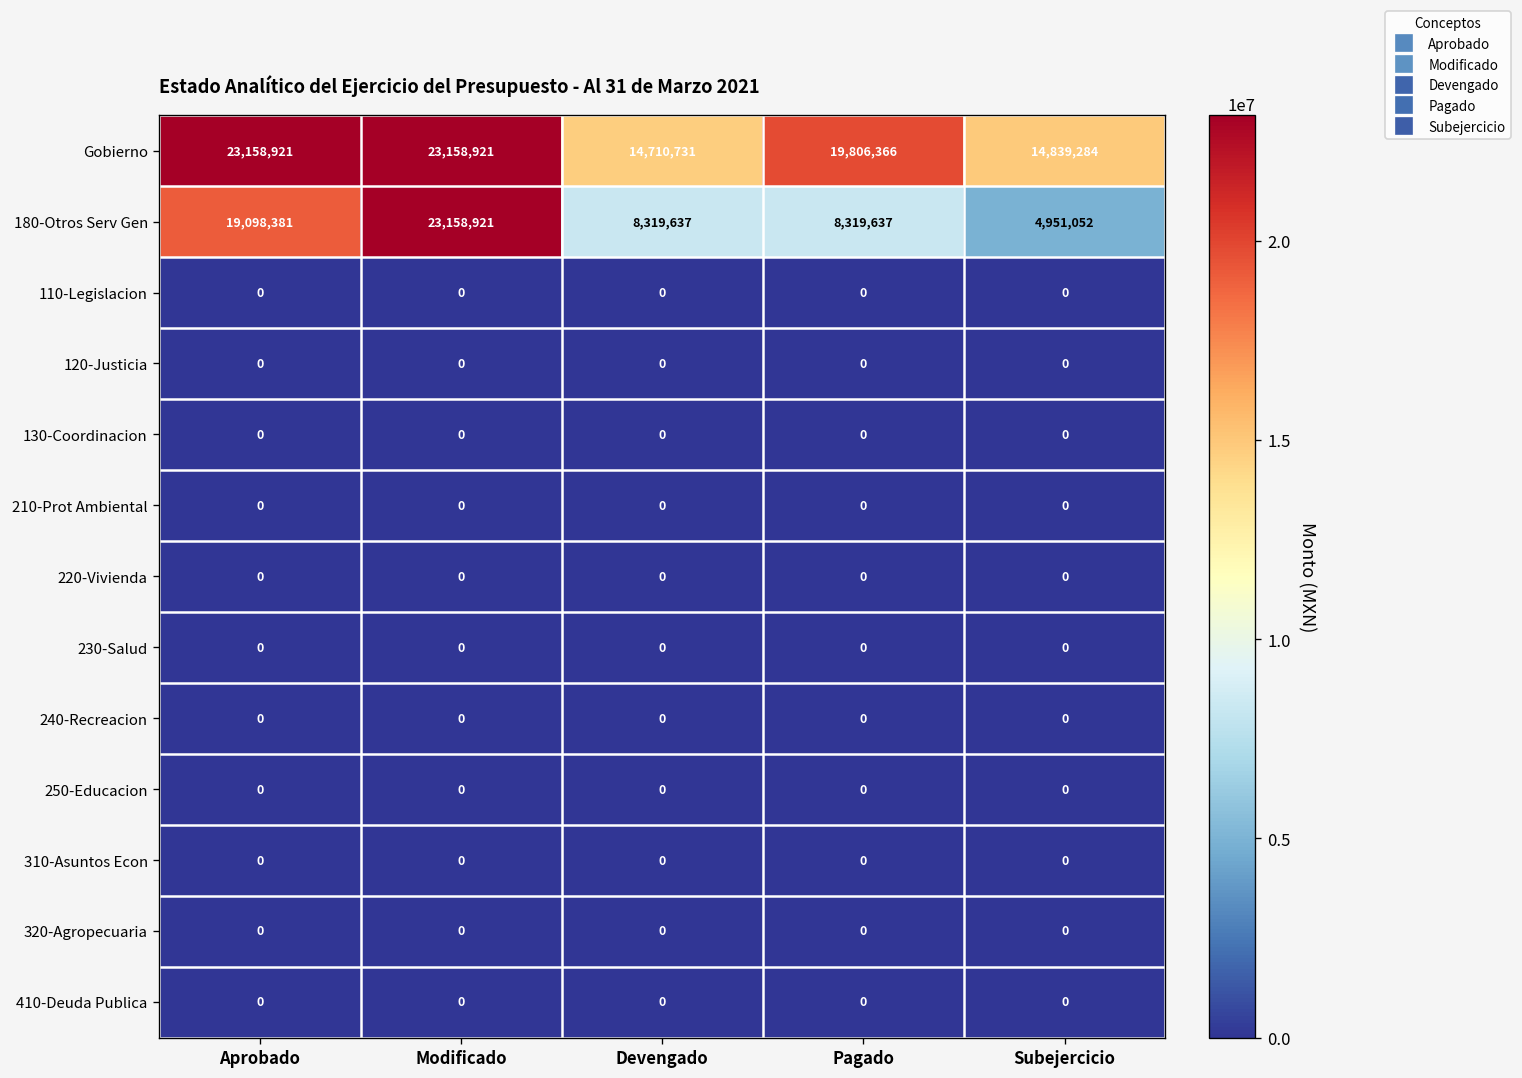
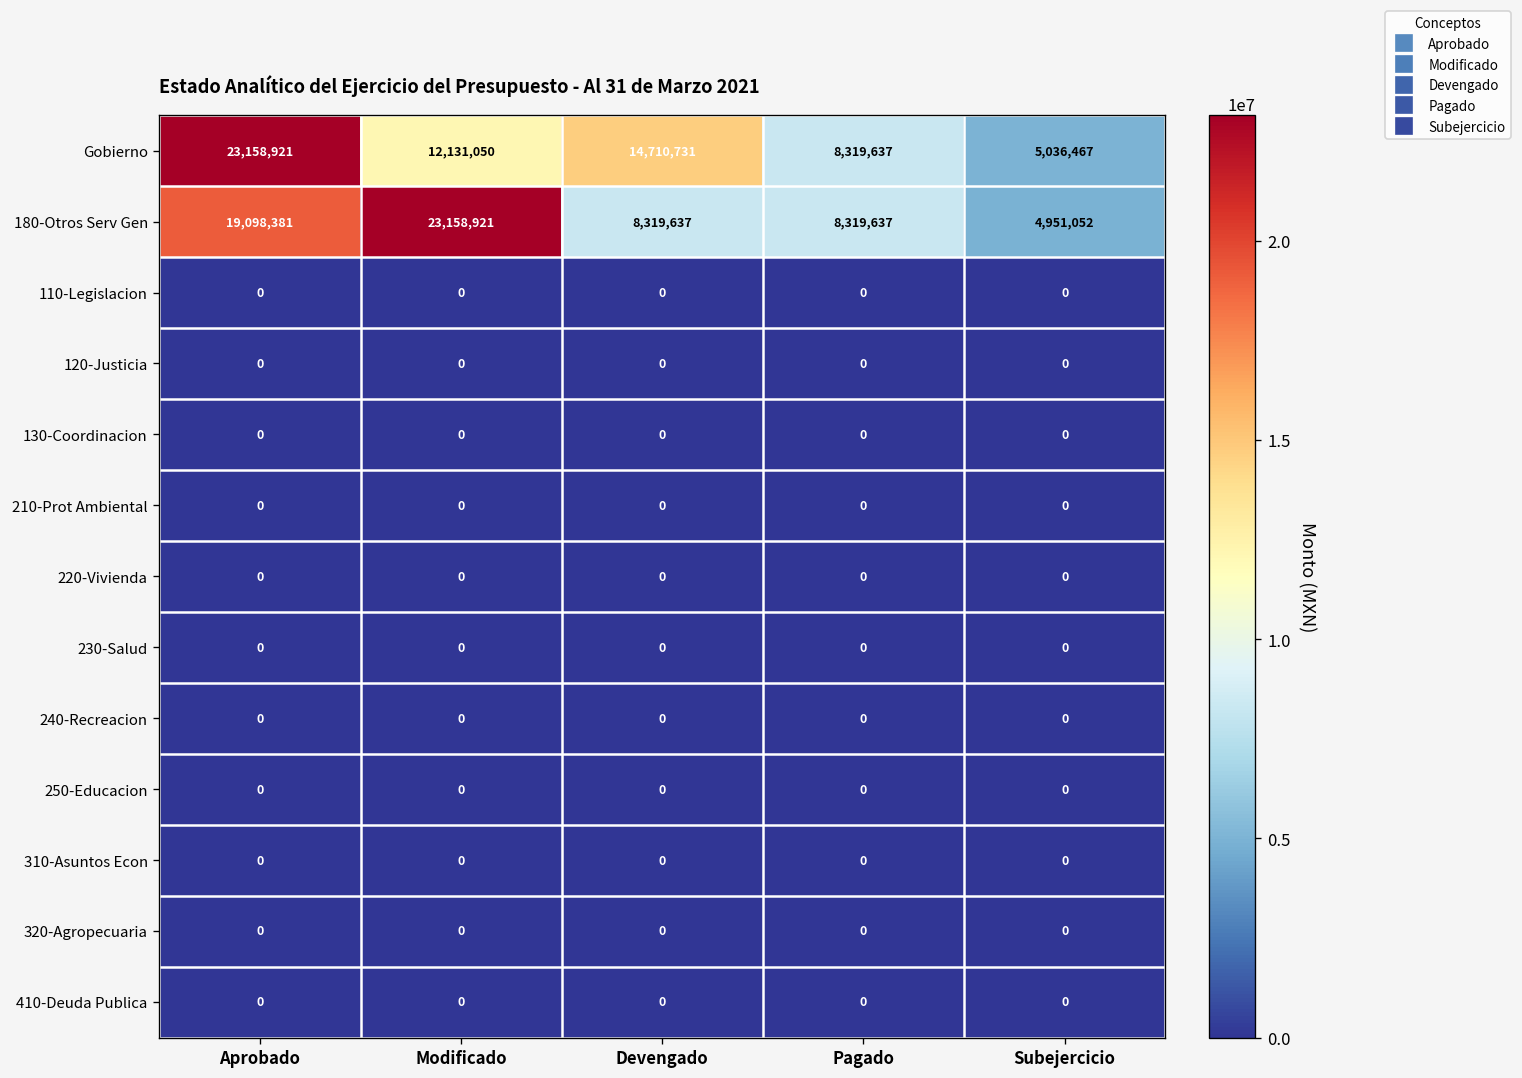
  {
    "Gobierno": {
      "Aprobado": "23,158,921",
-     "Modificado": "23,158,921",
+     "Modificado": "12,131,050",
      "Devengado": "14,710,731",
-     "Pagado": "19,806,366",
-     "Subejercicio": "14,839,284"
+     "Pagado": "8,319,637",
+     "Subejercicio": "5,036,467"
    },
    "180-Otros Serv Gen": {
      "Aprobado": "19,098,381",
      "Modificado": "23,158,921",
      "Devengado": "8,319,637",
      "Pagado": "8,319,637",
      "Subejercicio": "4,951,052"
    },
    "110-Legislacion": {
      "Aprobado": "0",
      "Modificado": "0",
      "Devengado": "0",
      "Pagado": "0",
      "Subejercicio": "0"
    },
    "120-Justicia": {
      "Aprobado": "0",
      "Modificado": "0",
      "Devengado": "0",
      "Pagado": "0",
      "Subejercicio": "0"
    },
    "130-Coordinacion": {
      "Aprobado": "0",
      "Modificado": "0",
      "Devengado": "0",
      "Pagado": "0",
      "Subejercicio": "0"
    },
    "210-Prot Ambiental": {
      "Aprobado": "0",
      "Modificado": "0",
      "Devengado": "0",
      "Pagado": "0",
      "Subejercicio": "0"
    },
    "220-Vivienda": {
      "Aprobado": "0",
      "Modificado": "0",
      "Devengado": "0",
      "Pagado": "0",
      "Subejercicio": "0"
    },
    "230-Salud": {
      "Aprobado": "0",
      "Modificado": "0",
      "Devengado": "0",
      "Pagado": "0",
      "Subejercicio": "0"
    },
    "240-Recreacion": {
      "Aprobado": "0",
      "Modificado": "0",
      "Devengado": "0",
      "Pagado": "0",
      "Subejercicio": "0"
    },
    "250-Educacion": {
      "Aprobado": "0",
      "Modificado": "0",
      "Devengado": "0",
      "Pagado": "0",
      "Subejercicio": "0"
    },
    "310-Asuntos Econ": {
      "Aprobado": "0",
      "Modificado": "0",
      "Devengado": "0",
      "Pagado": "0",
      "Subejercicio": "0"
    },
    "320-Agropecuaria": {
      "Aprobado": "0",
      "Modificado": "0",
      "Devengado": "0",
      "Pagado": "0",
      "Subejercicio": "0"
    },
    "410-Deuda Publica": {
      "Aprobado": "0",
      "Modificado": "0",
      "Devengado": "0",
      "Pagado": "0",
      "Subejercicio": "0"
    }
  }
